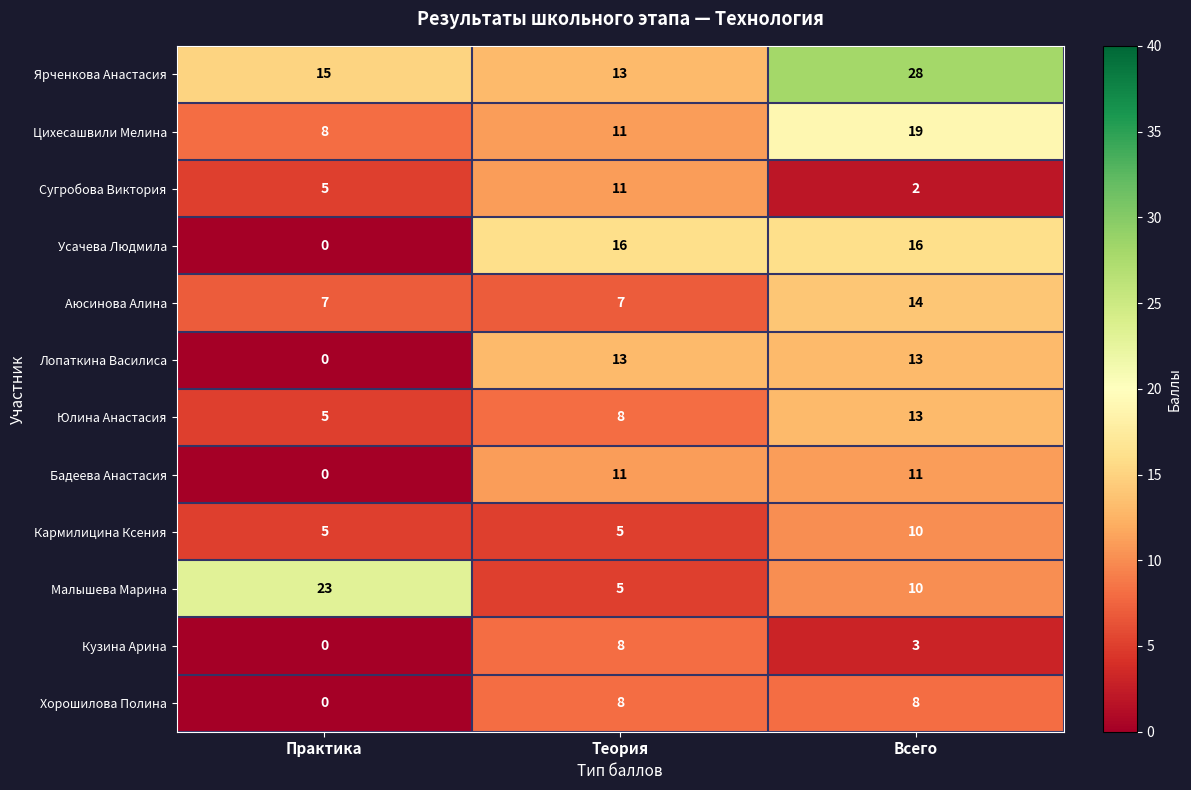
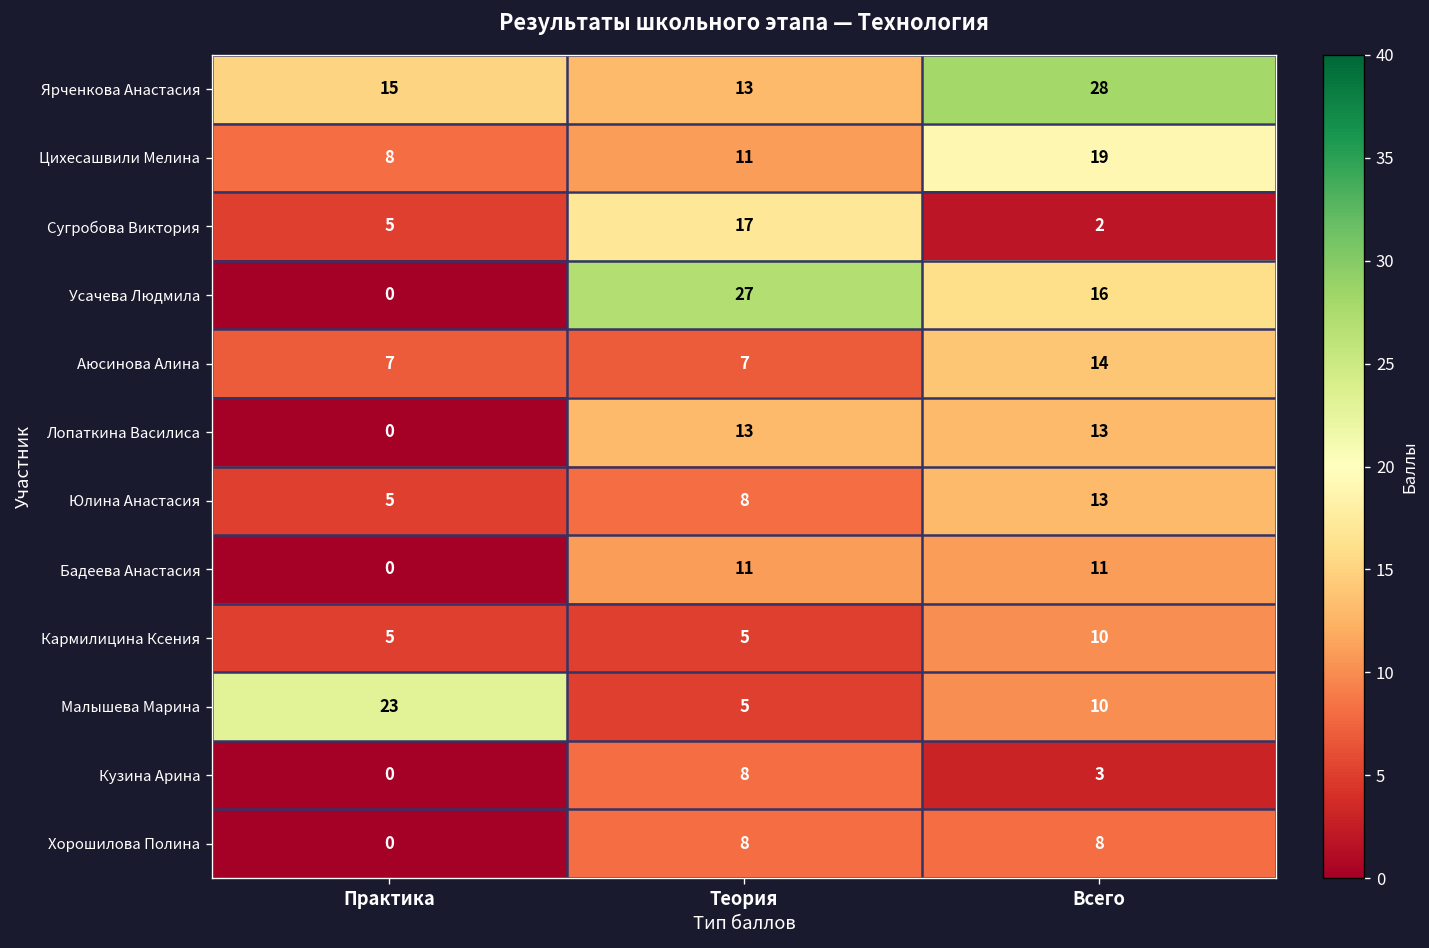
  {
    "Ярченкова Анастасия": {
      "Практика": 15,
      "Теория": 13,
      "Всего": 28
    },
    "Цихесашвили Мелина": {
      "Практика": 8,
      "Теория": 11,
      "Всего": 19
    },
    "Сугробова Виктория": {
      "Практика": 5,
-     "Теория": 11,
+     "Теория": 17,
      "Всего": 2
    },
    "Усачева Людмила": {
      "Практика": 0,
-     "Теория": 16,
+     "Теория": 27,
      "Всего": 16
    },
    "Аюсинова Алина": {
      "Практика": 7,
      "Теория": 7,
      "Всего": 14
    },
    "Лопаткина Василиса": {
      "Практика": 0,
      "Теория": 13,
      "Всего": 13
    },
    "Юлина Анастасия": {
      "Практика": 5,
      "Теория": 8,
      "Всего": 13
    },
    "Бадеева Анастасия": {
      "Практика": 0,
      "Теория": 11,
      "Всего": 11
    },
    "Кармилицина Ксения": {
      "Практика": 5,
      "Теория": 5,
      "Всего": 10
    },
    "Малышева Марина": {
      "Практика": 23,
      "Теория": 5,
      "Всего": 10
    },
    "Кузина Арина": {
      "Практика": 0,
      "Теория": 8,
      "Всего": 3
    },
    "Хорошилова Полина": {
      "Практика": 0,
      "Теория": 8,
      "Всего": 8
    }
  }
